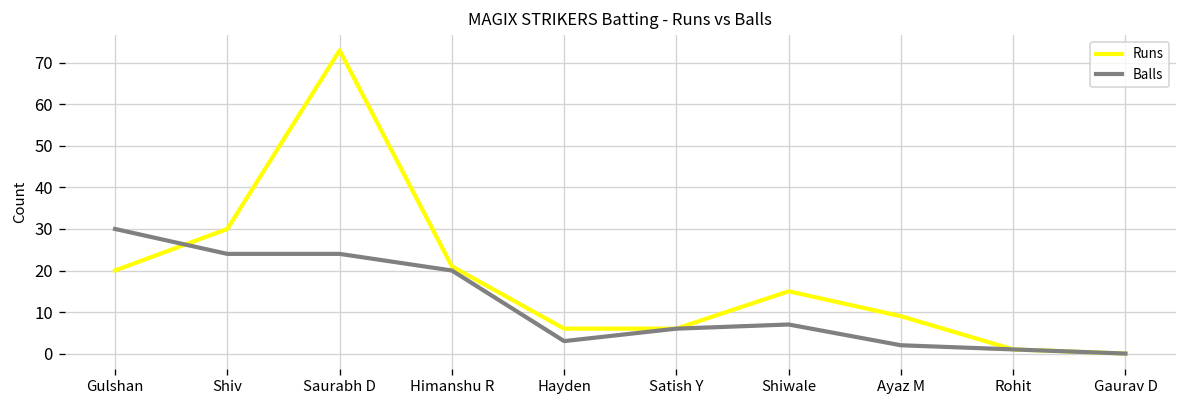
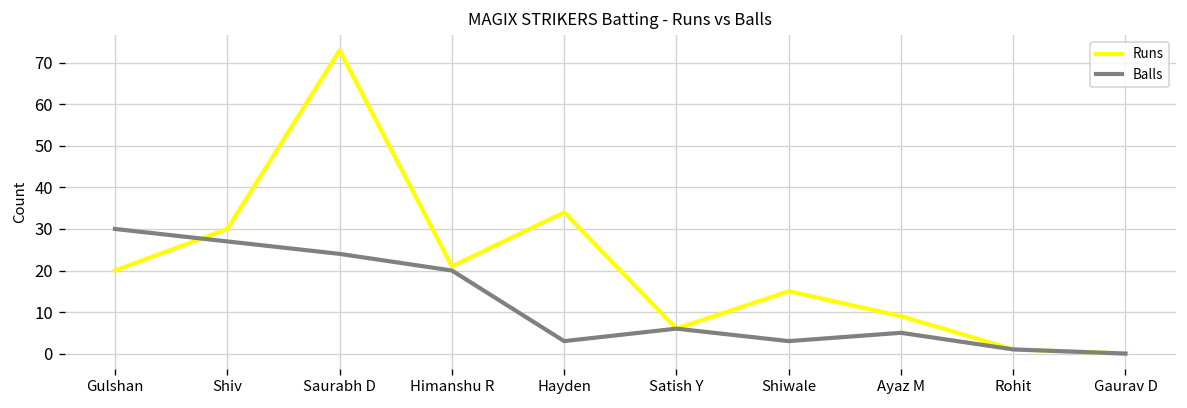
  {
    "Runs": {
      "Gulshan": 20,
      "Shiv": 30,
      "Saurabh D": 73,
      "Himanshu R": 21,
-     "Hayden": 6,
+     "Hayden": 34,
      "Shiwale": 15,
      "Ayaz M": 9
    },
    "Balls": {
      "Gulshan": 30,
-     "Shiv": 24,
+     "Shiv": 27,
      "Saurabh D": 24,
      "Himanshu R": 20,
      "Hayden": 3,
-     "Shiwale": 7,
-     "Ayaz M": 2
+     "Shiwale": 3,
+     "Ayaz M": 5
    }
  }
